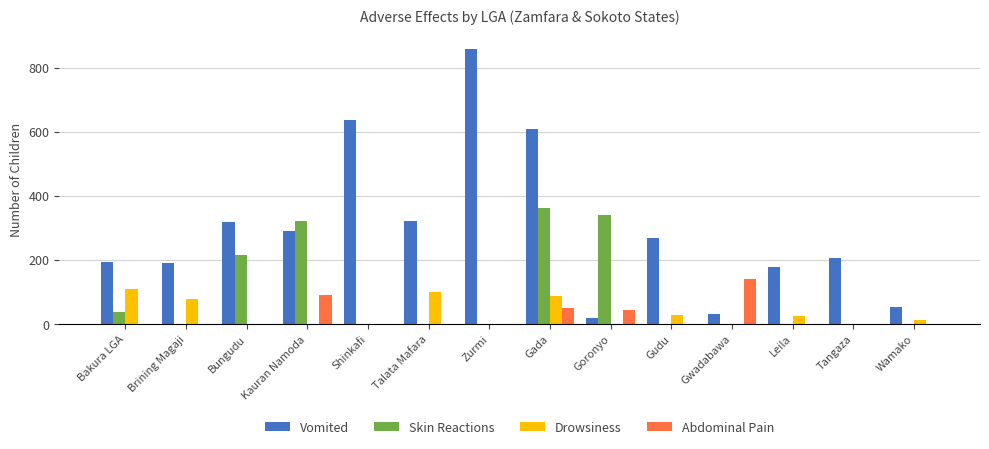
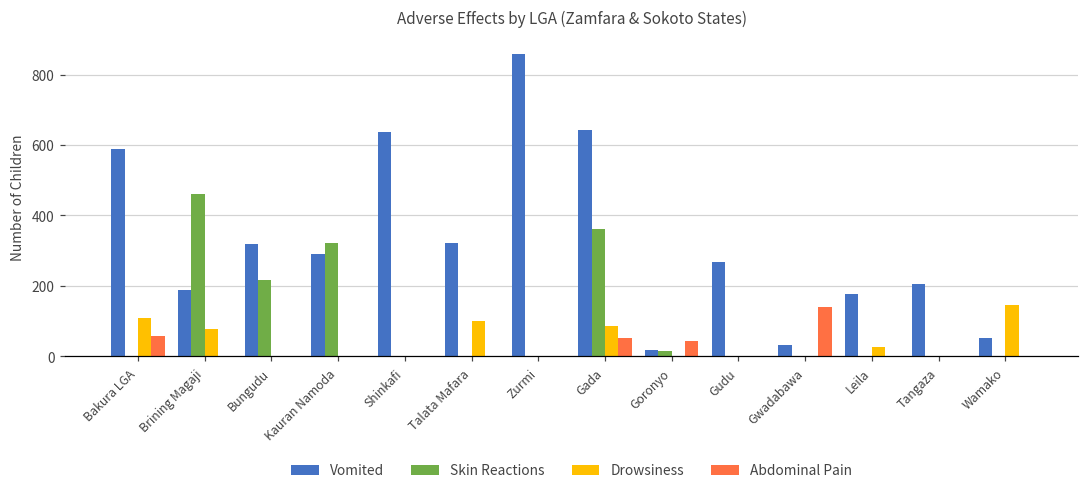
  {
    "Vomited": {
-     "Bakura LGA": 190,
+     "Bakura LGA": 590,
      "Brining Magaji": 190,
      "Bungudu": 320,
      "Kauran Namoda": 290,
      "Shinkafi": 640,
      "Talata Mafara": 320,
      "Zurmi": 860,
-     "Gada": 610,
+     "Gada": 640,
      "Goronyo": 20,
      "Gudu": 270,
      "Gwadabawa": 30,
      "Leila": 180,
      "Tangaza": 210,
      "Wamako": 50
    },
    "Skin Reactions": {
-     "Bakura LGA": 40,
-     "Brining Magaji": 0,
+     "Bakura LGA": 0,
+     "Brining Magaji": 460,
      "Bungudu": 220,
      "Kauran Namoda": 320,
      "Shinkafi": 0,
      "Talata Mafara": 0,
      "Zurmi": 0,
      "Gada": 360,
-     "Goronyo": 340,
+     "Goronyo": 20,
      "Gudu": 0,
      "Gwadabawa": 0,
      "Leila": 0,
      "Tangaza": 0,
      "Wamako": 0
    },
    "Drowsiness": {
      "Bakura LGA": 110,
      "Brining Magaji": 80,
      "Bungudu": 0,
      "Kauran Namoda": 0,
      "Shinkafi": 0,
      "Talata Mafara": 100,
      "Zurmi": 0,
      "Gada": 90,
      "Goronyo": 0,
-     "Gudu": 30,
+     "Gudu": 0,
      "Gwadabawa": 0,
      "Leila": 30,
      "Tangaza": 0,
-     "Wamako": 10
+     "Wamako": 150
    },
    "Abdominal Pain": {
-     "Bakura LGA": 0,
+     "Bakura LGA": 60,
      "Brining Magaji": 0,
      "Bungudu": 0,
-     "Kauran Namoda": 90,
+     "Kauran Namoda": 0,
      "Shinkafi": 0,
      "Talata Mafara": 0,
      "Zurmi": 0,
      "Gada": 50,
      "Goronyo": 40,
      "Gudu": 0,
      "Gwadabawa": 140,
      "Leila": 0,
      "Tangaza": 0,
      "Wamako": 0
    }
  }
